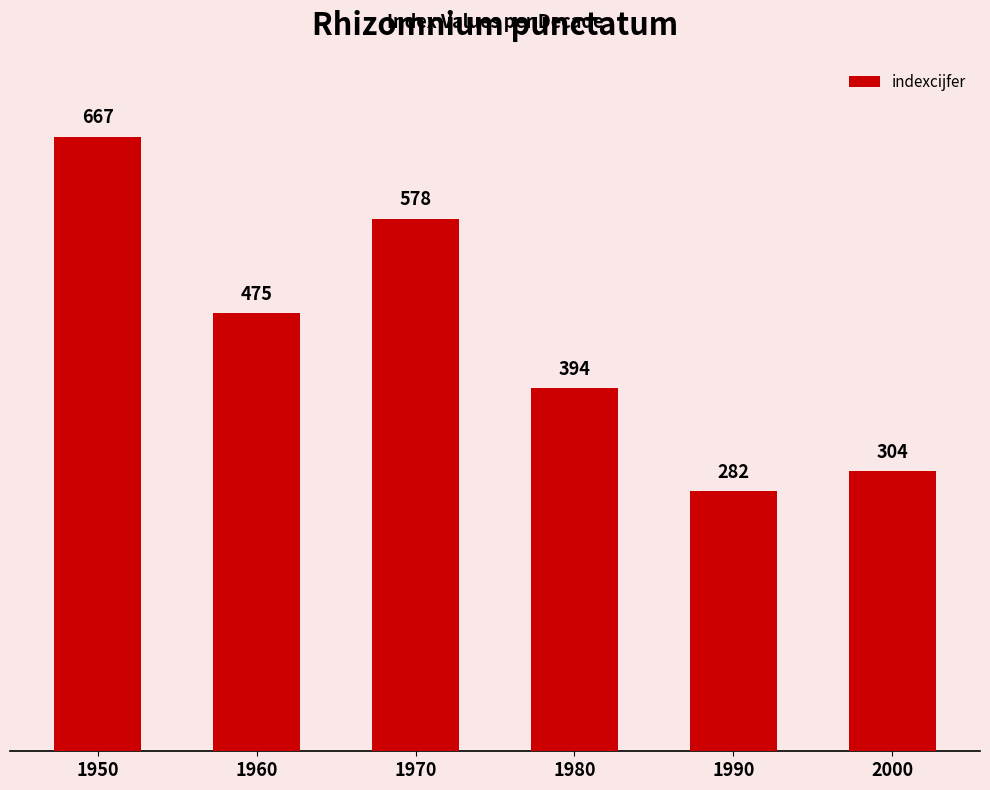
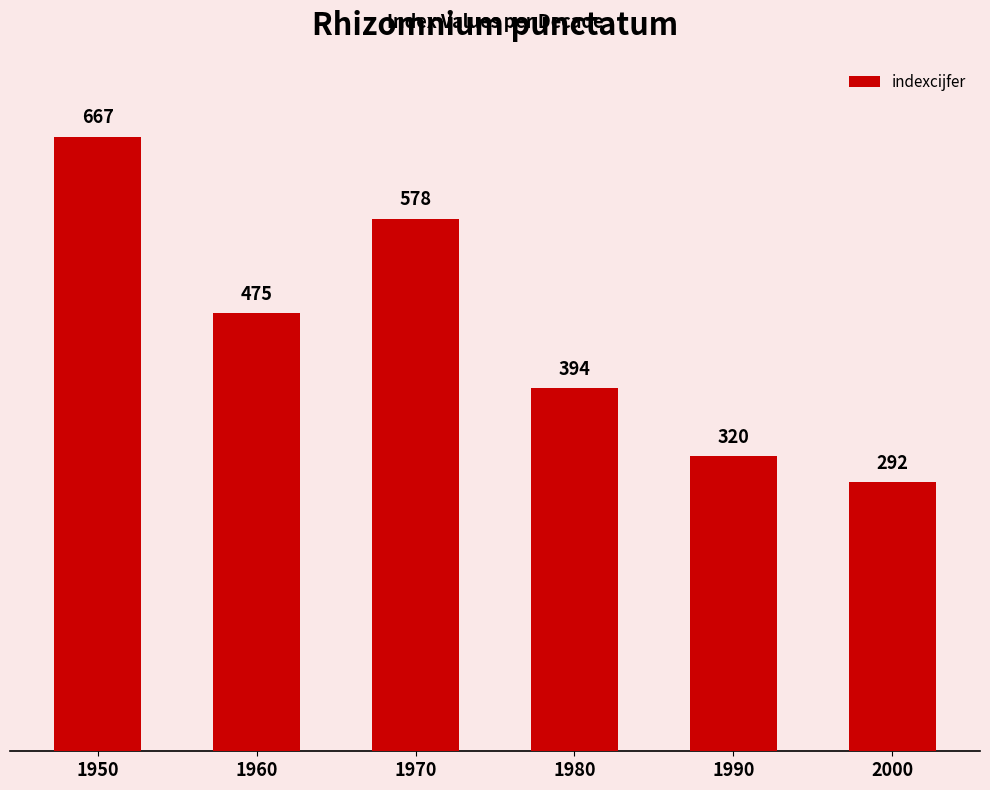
  {
    "1950": 667,
    "1960": 475,
    "1970": 578,
    "1980": 394,
-   "1990": 282,
-   "2000": 304
+   "1990": 320,
+   "2000": 292
  }
